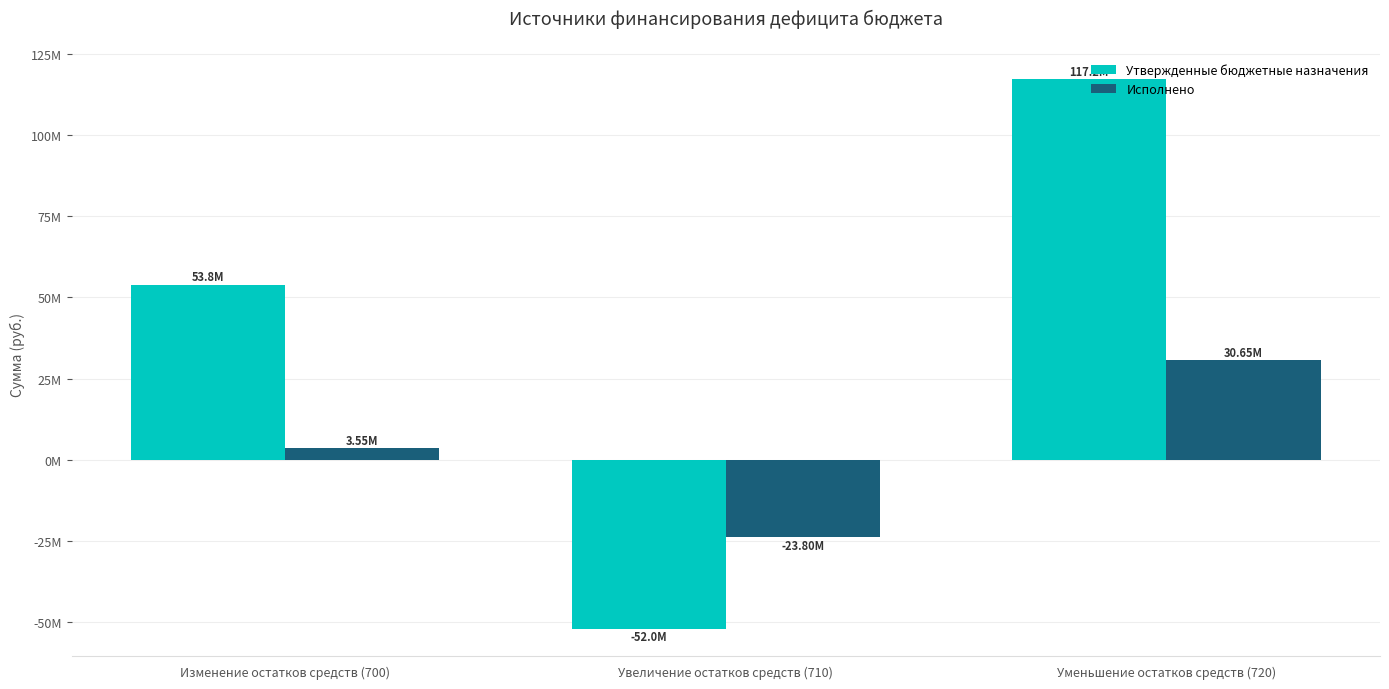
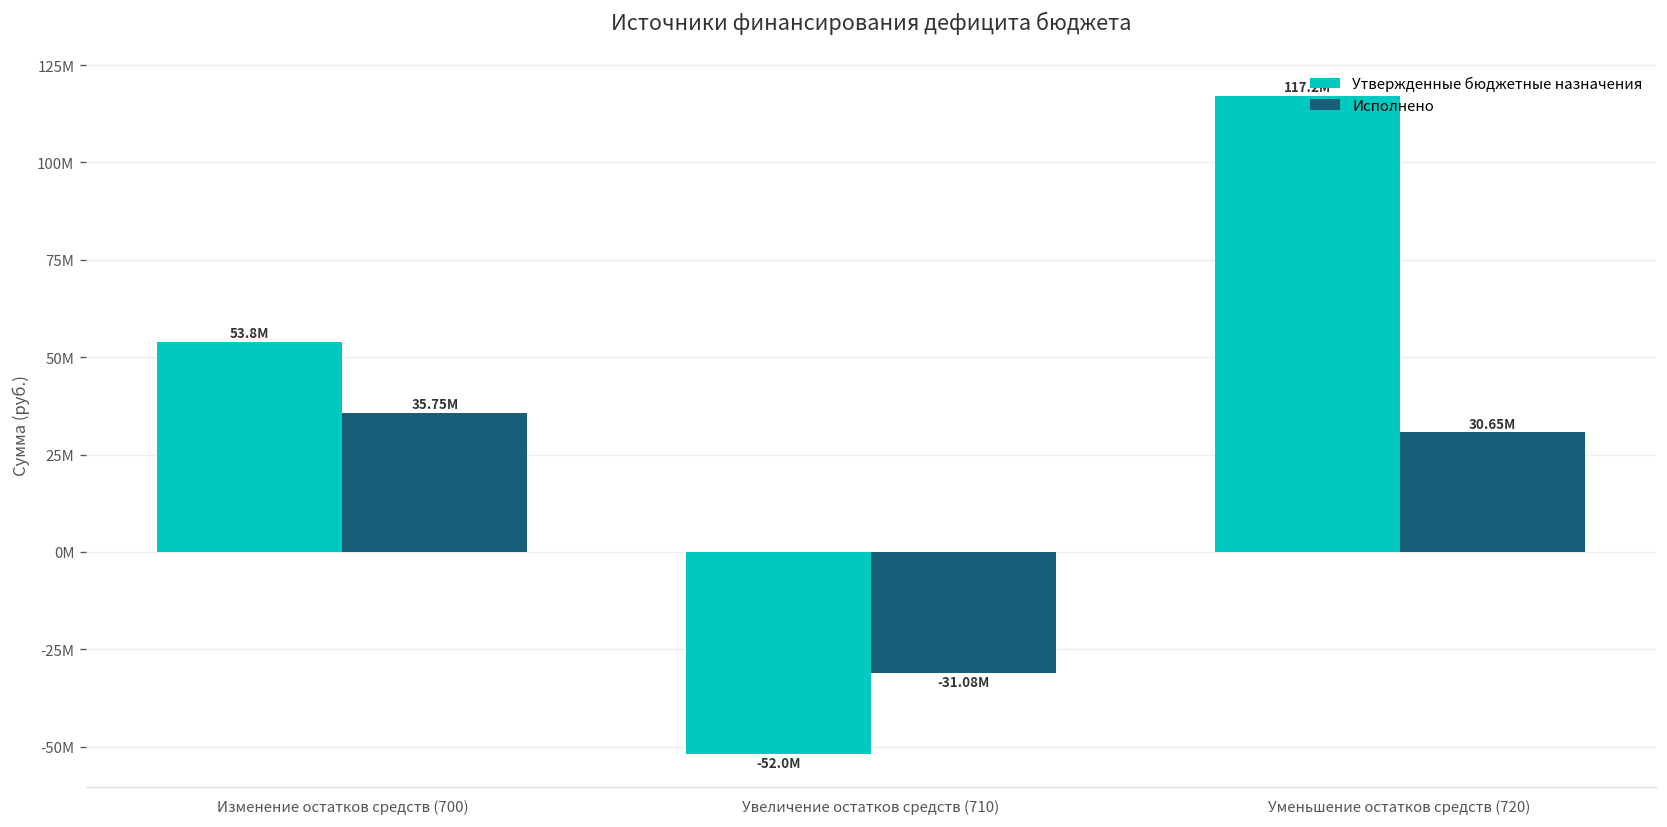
  {
    "Утвержденные бюджетные назначения": {
      "Изменение остатков средств (700)": "53.8M",
      "Увеличение остатков средств (710)": "-52.0M",
      "Уменьшение остатков средств (720)": "117.2M"
    },
    "Исполнено": {
-     "Изменение остатков средств (700)": "3.55M",
-     "Увеличение остатков средств (710)": "-23.80M",
+     "Изменение остатков средств (700)": "35.75M",
+     "Увеличение остатков средств (710)": "-31.08M",
      "Уменьшение остатков средств (720)": "30.65M"
    }
  }
